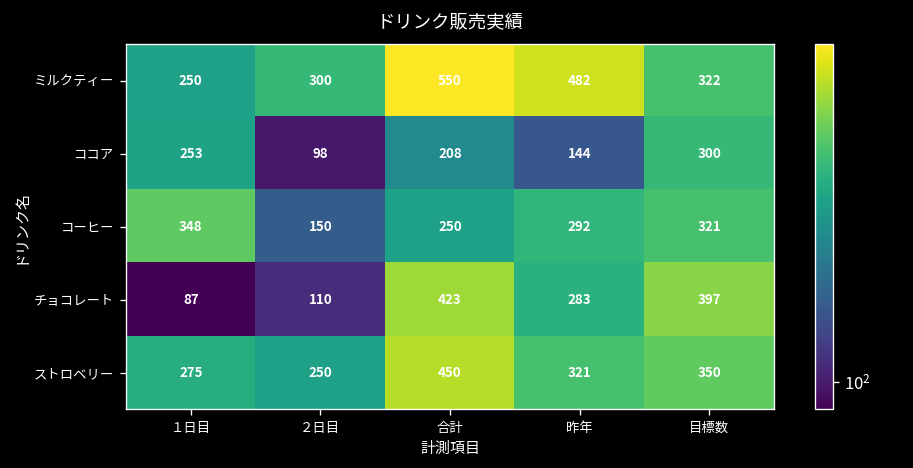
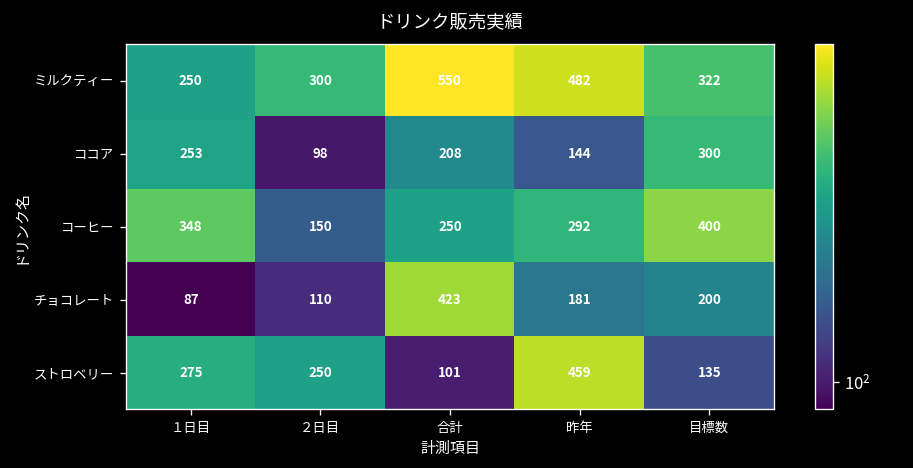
  {
    "ミルクティー": {
      "１日目": 250,
      "２日目": 300,
      "合計": 550,
      "昨年": 482,
      "目標数": 322
    },
    "ココア": {
      "１日目": 253,
      "２日目": 98,
      "合計": 208,
      "昨年": 144,
      "目標数": 300
    },
    "コーヒー": {
      "１日目": 348,
      "２日目": 150,
      "合計": 250,
      "昨年": 292,
-     "目標数": 321
+     "目標数": 400
    },
    "チョコレート": {
      "１日目": 87,
      "２日目": 110,
      "合計": 423,
-     "昨年": 283,
-     "目標数": 397
+     "昨年": 181,
+     "目標数": 200
    },
    "ストロベリー": {
      "１日目": 275,
      "２日目": 250,
-     "合計": 450,
-     "昨年": 321,
-     "目標数": 350
+     "合計": 101,
+     "昨年": 459,
+     "目標数": 135
    }
  }
